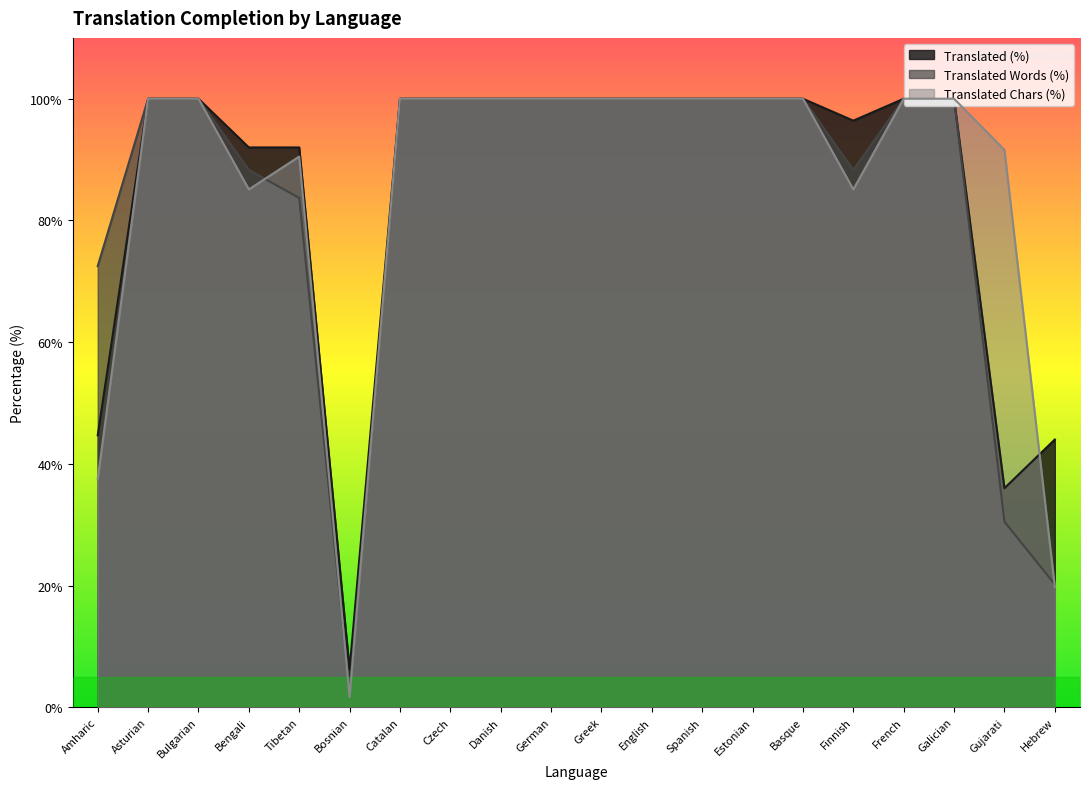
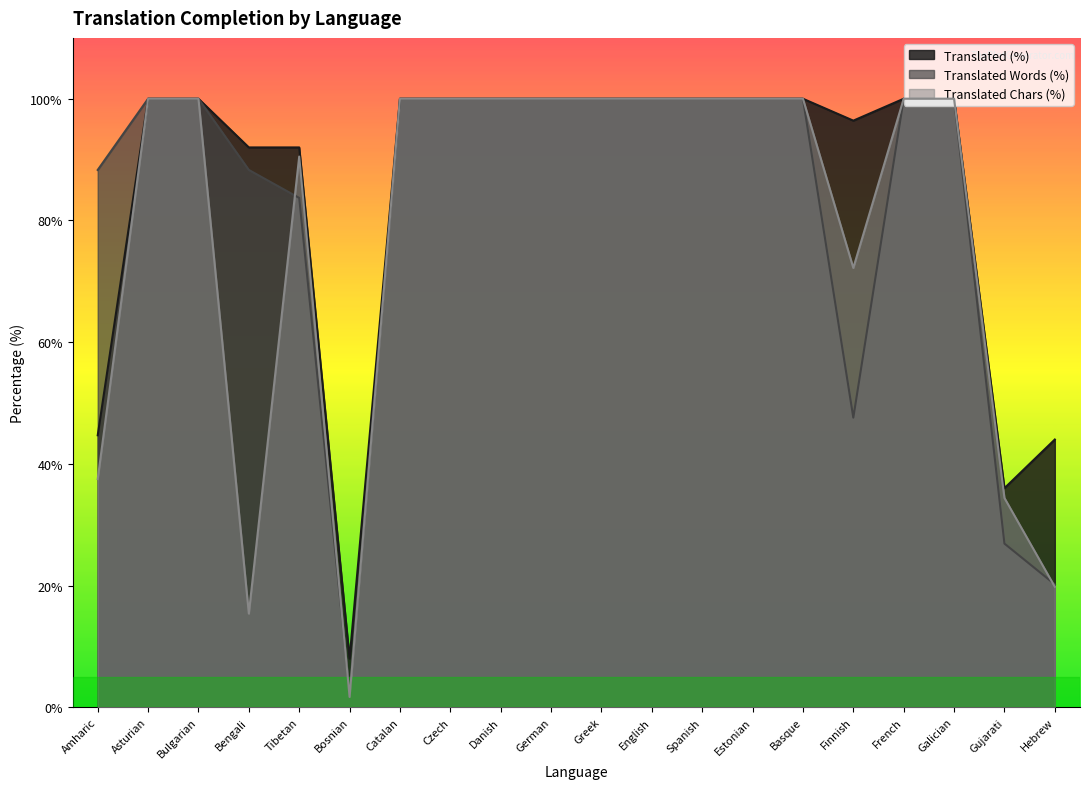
  {
    "Translated (%)": {
      "Amharic": "45%",
      "Bengali": "92%",
      "Tibetan": "92%",
-     "Bosnian": "6%",
+     "Bosnian": "8%",
      "Finnish": "96%",
      "Gujarati": "36%",
      "Hebrew": "44%"
    },
    "Translated Words (%)": {
-     "Amharic": "73%",
+     "Amharic": "88%",
      "Bengali": "88%",
      "Tibetan": "84%",
      "Bosnian": "3%",
-     "Finnish": "88%",
-     "Gujarati": "31%"
+     "Finnish": "48%",
+     "Gujarati": "27%"
    },
    "Translated Chars (%)": {
      "Amharic": "38%",
-     "Bengali": "85%",
+     "Bengali": "15%",
      "Tibetan": "91%",
      "Bosnian": "2%",
-     "Finnish": "85%",
-     "Gujarati": "92%"
+     "Finnish": "72%",
+     "Gujarati": "34%"
    }
  }
